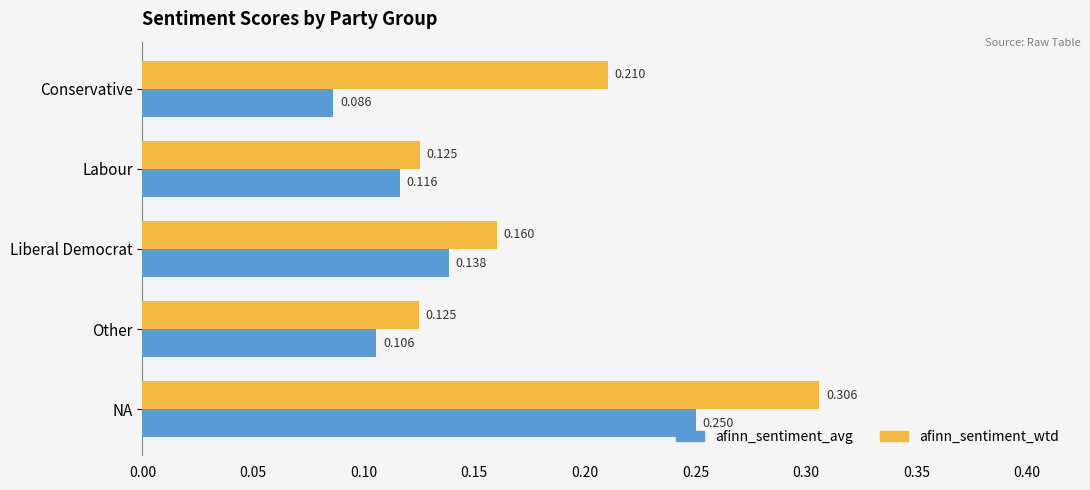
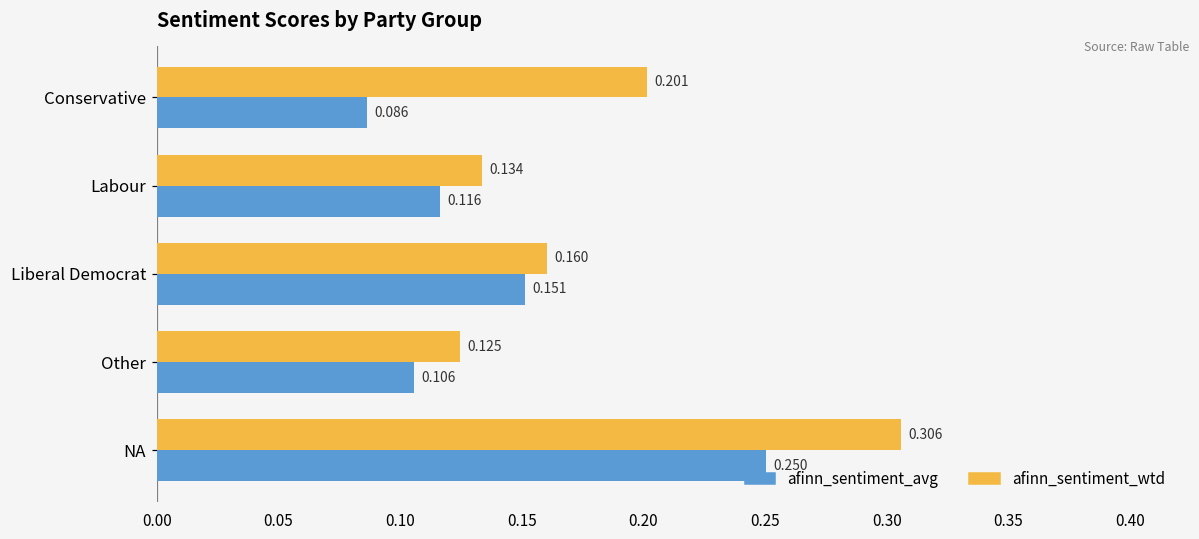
  {
    "afinn_sentiment_avg": {
      "Conservative": 0.086,
      "Labour": 0.116,
-     "Liberal Democrat": 0.138,
+     "Liberal Democrat": 0.151,
      "Other": 0.106,
      "NA": 0.250
    },
    "afinn_sentiment_wtd": {
-     "Conservative": 0.210,
-     "Labour": 0.125,
+     "Conservative": 0.201,
+     "Labour": 0.134,
      "Liberal Democrat": 0.160,
      "Other": 0.125,
      "NA": 0.306
    }
  }
